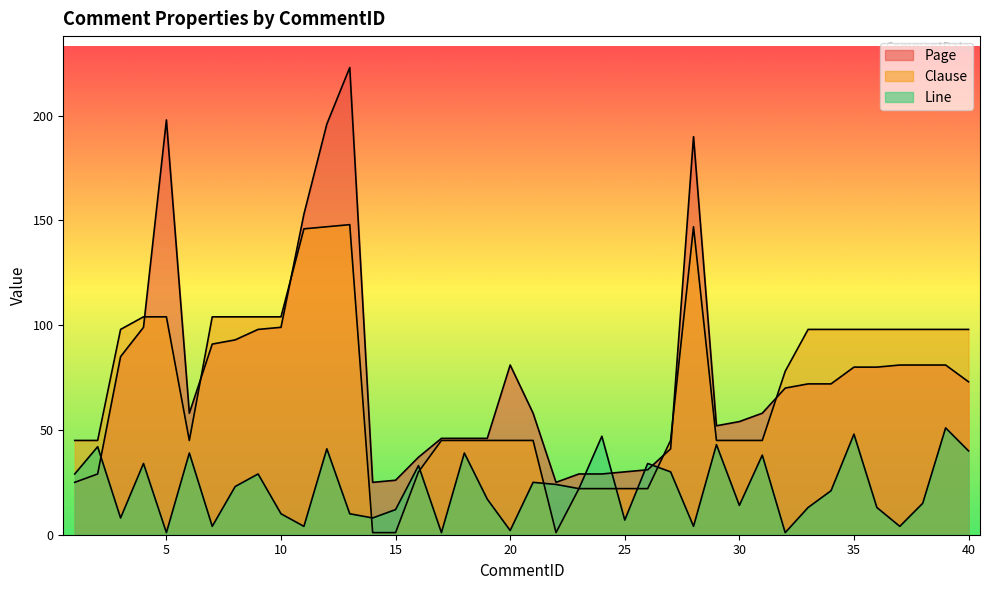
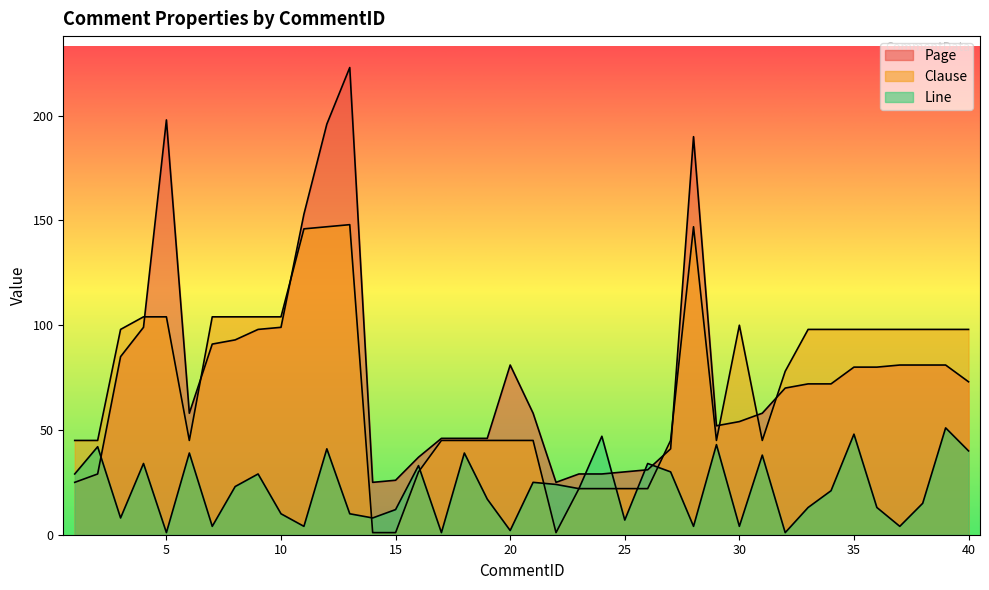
  {
    "Page": {
      "5": 198,
      "10": 99,
      "15": 26,
      "20": 81,
      "25": 30,
      "30": 54,
      "35": 80,
      "40": 73
    },
    "Clause": {
      "5": 104,
      "10": 104,
      "15": 1,
      "20": 45,
      "25": 22,
-     "30": 45,
+     "30": 100,
      "35": 98,
      "40": 98
    },
    "Line": {
      "5": 1,
      "10": 10,
      "15": 12,
      "20": 2,
      "25": 7,
-     "30": 14,
+     "30": 4,
      "35": 48,
      "40": 40
    }
  }
